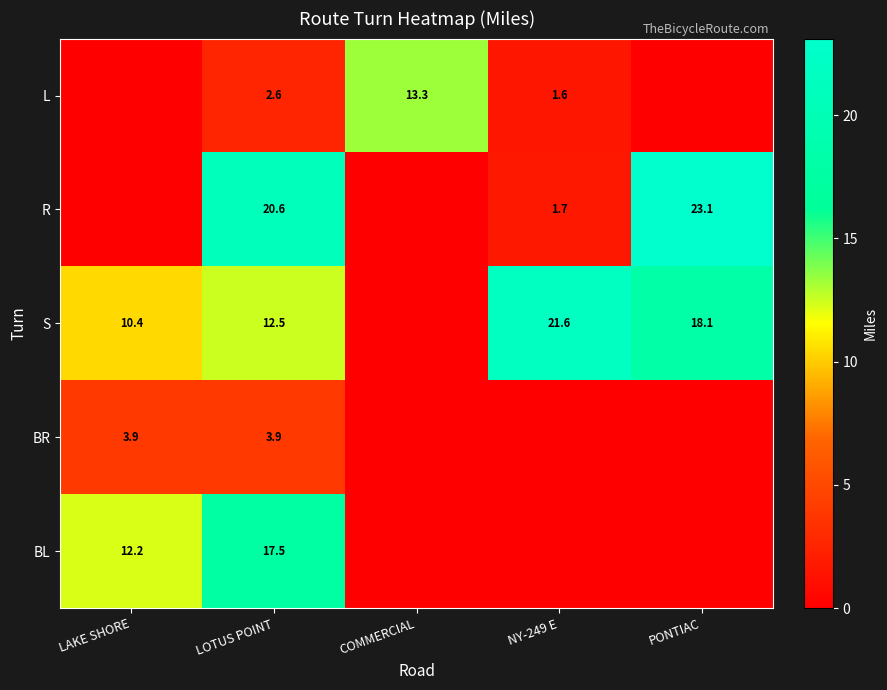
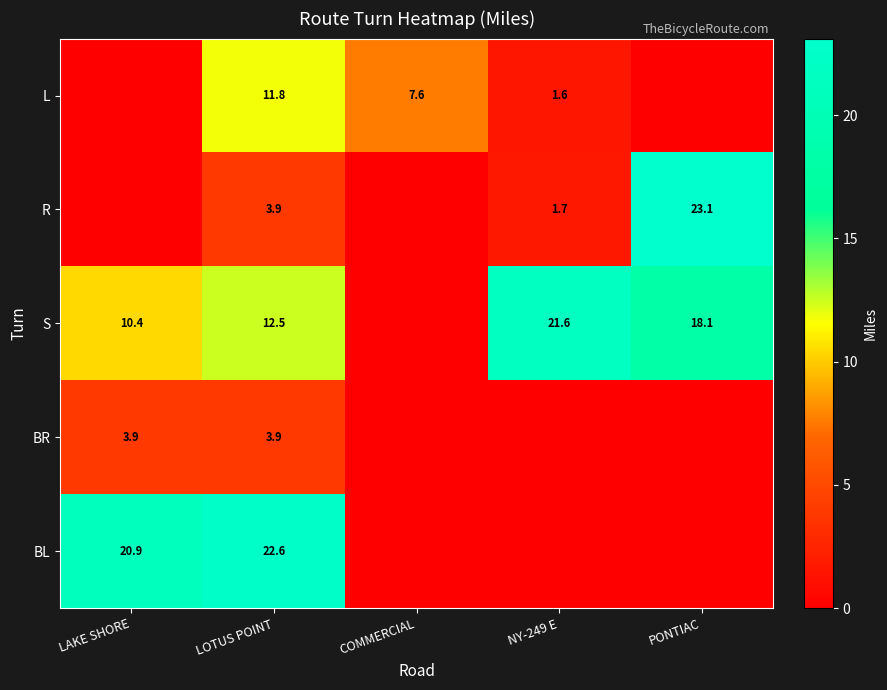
  {
    "L": {
-     "LOTUS POINT": 2.6,
-     "COMMERCIAL": 13.3,
+     "LOTUS POINT": 11.8,
+     "COMMERCIAL": 7.6,
      "NY-249 E": 1.6
    },
    "R": {
-     "LOTUS POINT": 20.6,
+     "LOTUS POINT": 3.9,
      "NY-249 E": 1.7,
      "PONTIAC": 23.1
    },
    "S": {
      "LAKE SHORE": 10.4,
      "LOTUS POINT": 12.5,
      "NY-249 E": 21.6,
      "PONTIAC": 18.1
    },
    "BR": {
      "LAKE SHORE": 3.9,
      "LOTUS POINT": 3.9
    },
    "BL": {
-     "LAKE SHORE": 12.2,
-     "LOTUS POINT": 17.5
+     "LAKE SHORE": 20.9,
+     "LOTUS POINT": 22.6
    }
  }
